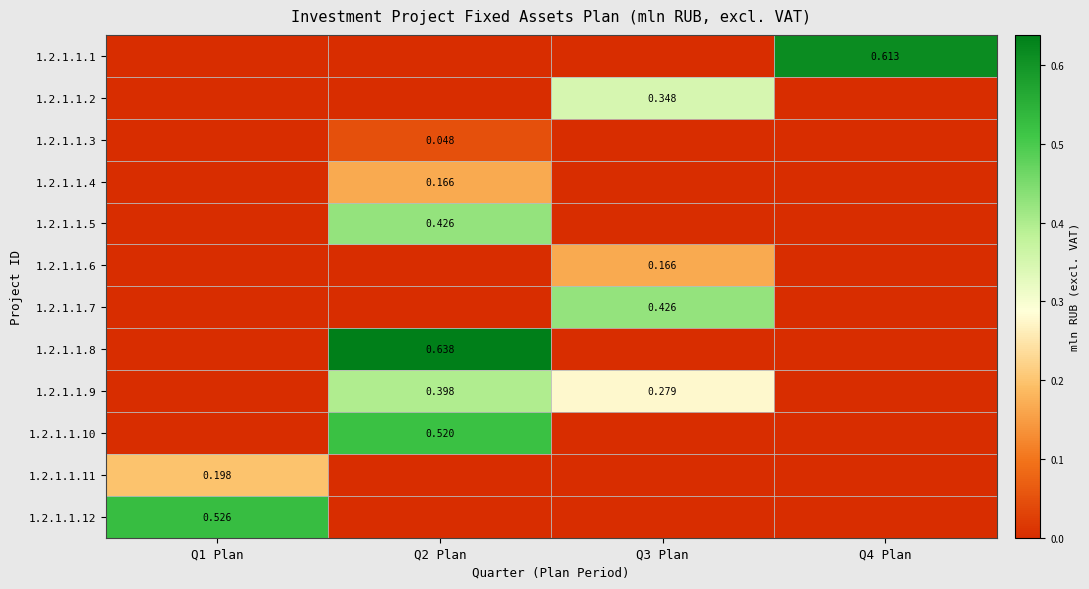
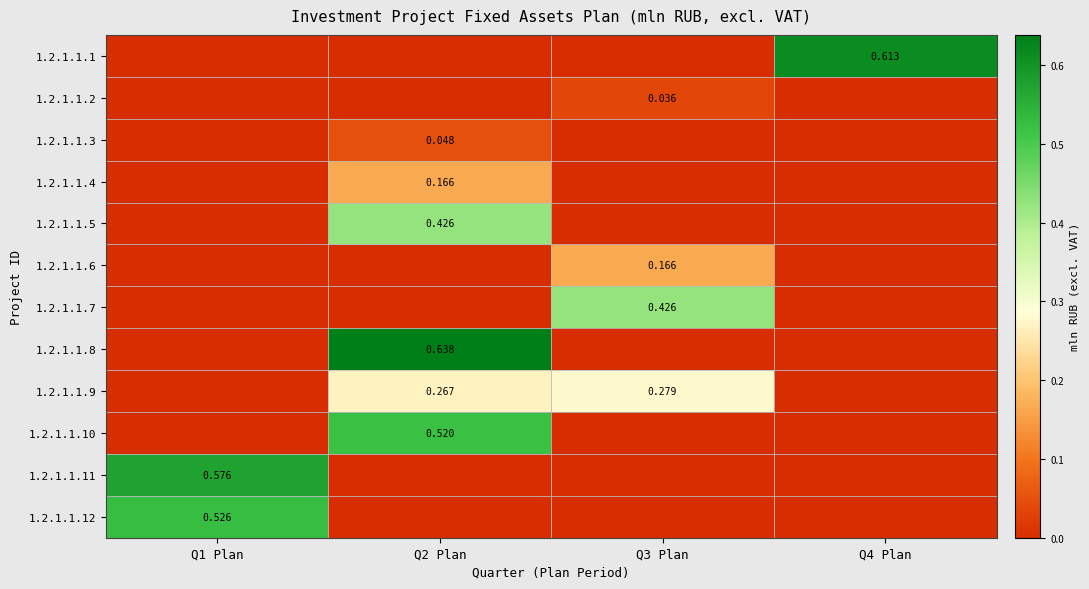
  {
    "1.2.1.1.1": {
      "Q4 Plan": 0.613
    },
    "1.2.1.1.2": {
-     "Q3 Plan": 0.348
+     "Q3 Plan": 0.036
    },
    "1.2.1.1.3": {
      "Q2 Plan": 0.048
    },
    "1.2.1.1.4": {
      "Q2 Plan": 0.166
    },
    "1.2.1.1.5": {
      "Q2 Plan": 0.426
    },
    "1.2.1.1.6": {
      "Q3 Plan": 0.166
    },
    "1.2.1.1.7": {
      "Q3 Plan": 0.426
    },
    "1.2.1.1.8": {
      "Q2 Plan": 0.638
    },
    "1.2.1.1.9": {
-     "Q2 Plan": 0.398,
+     "Q2 Plan": 0.267,
      "Q3 Plan": 0.279
    },
    "1.2.1.1.10": {
      "Q2 Plan": 0.520
    },
    "1.2.1.1.11": {
-     "Q1 Plan": 0.198
+     "Q1 Plan": 0.576
    },
    "1.2.1.1.12": {
      "Q1 Plan": 0.526
    }
  }
